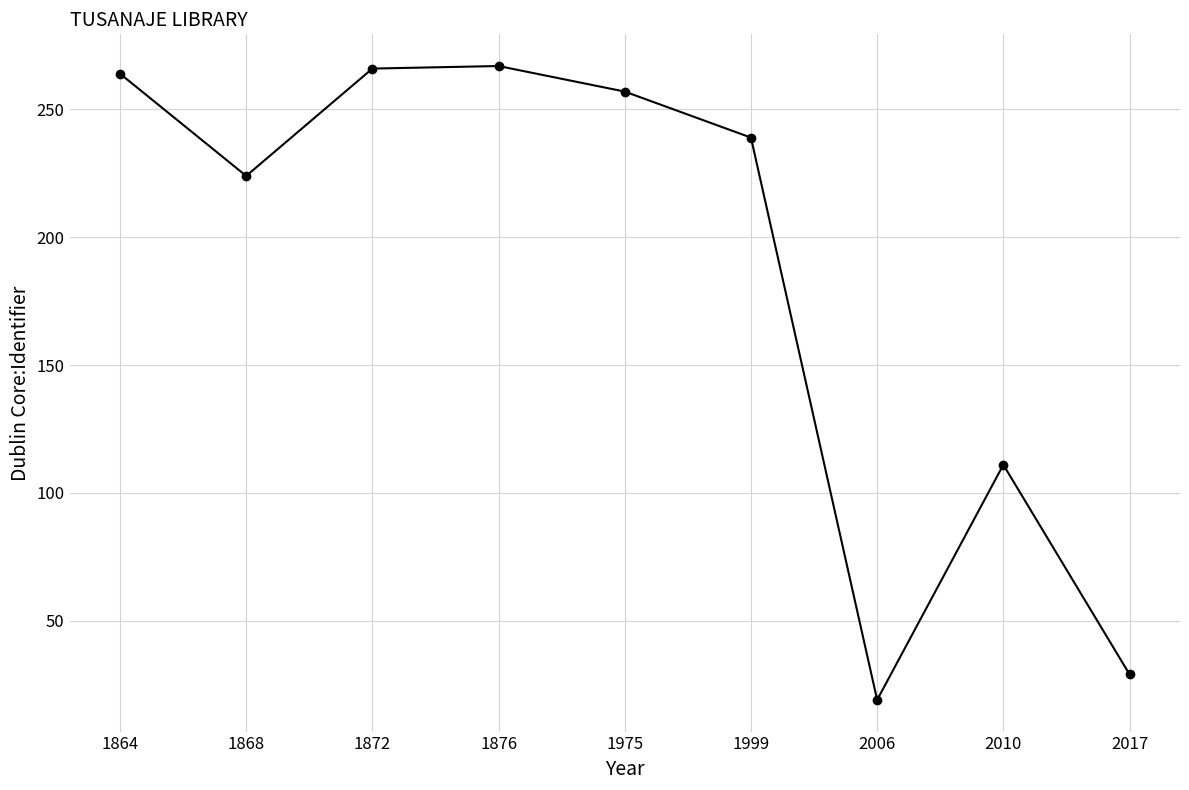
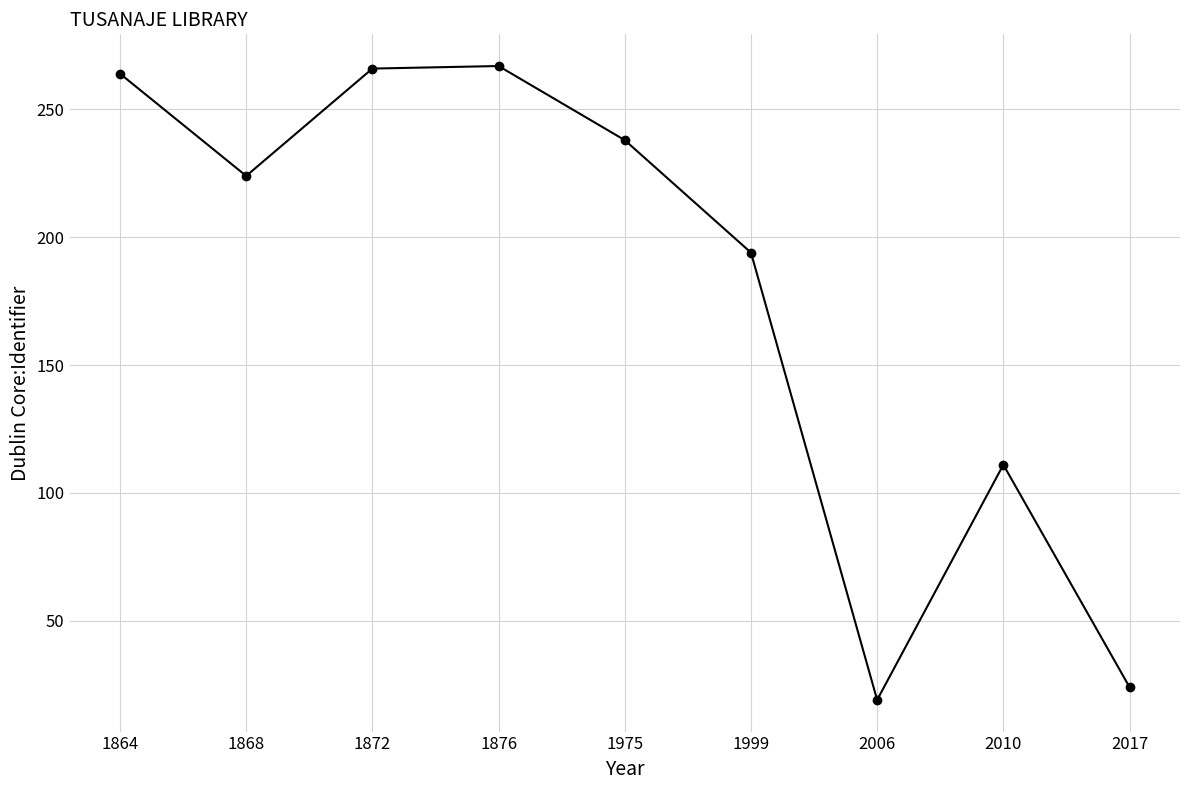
  {
    "1864": 264,
    "1868": 224,
    "1872": 266,
    "1876": 267,
-   "1975": 257,
-   "1999": 239,
+   "1975": 238,
+   "1999": 194,
    "2006": 19,
    "2010": 111,
-   "2017": 29
+   "2017": 24
  }
